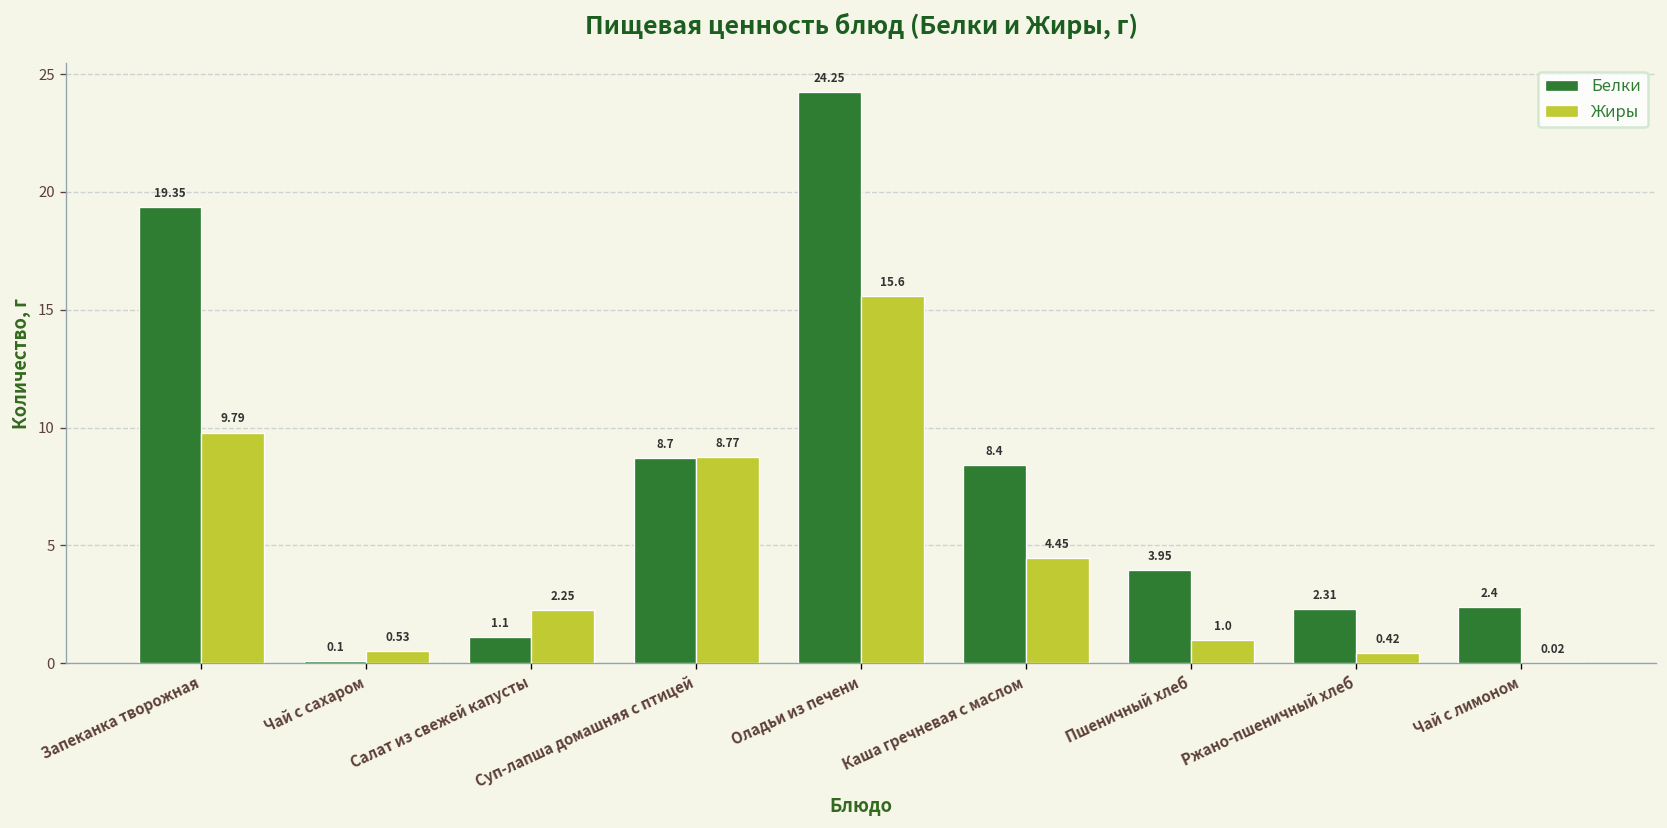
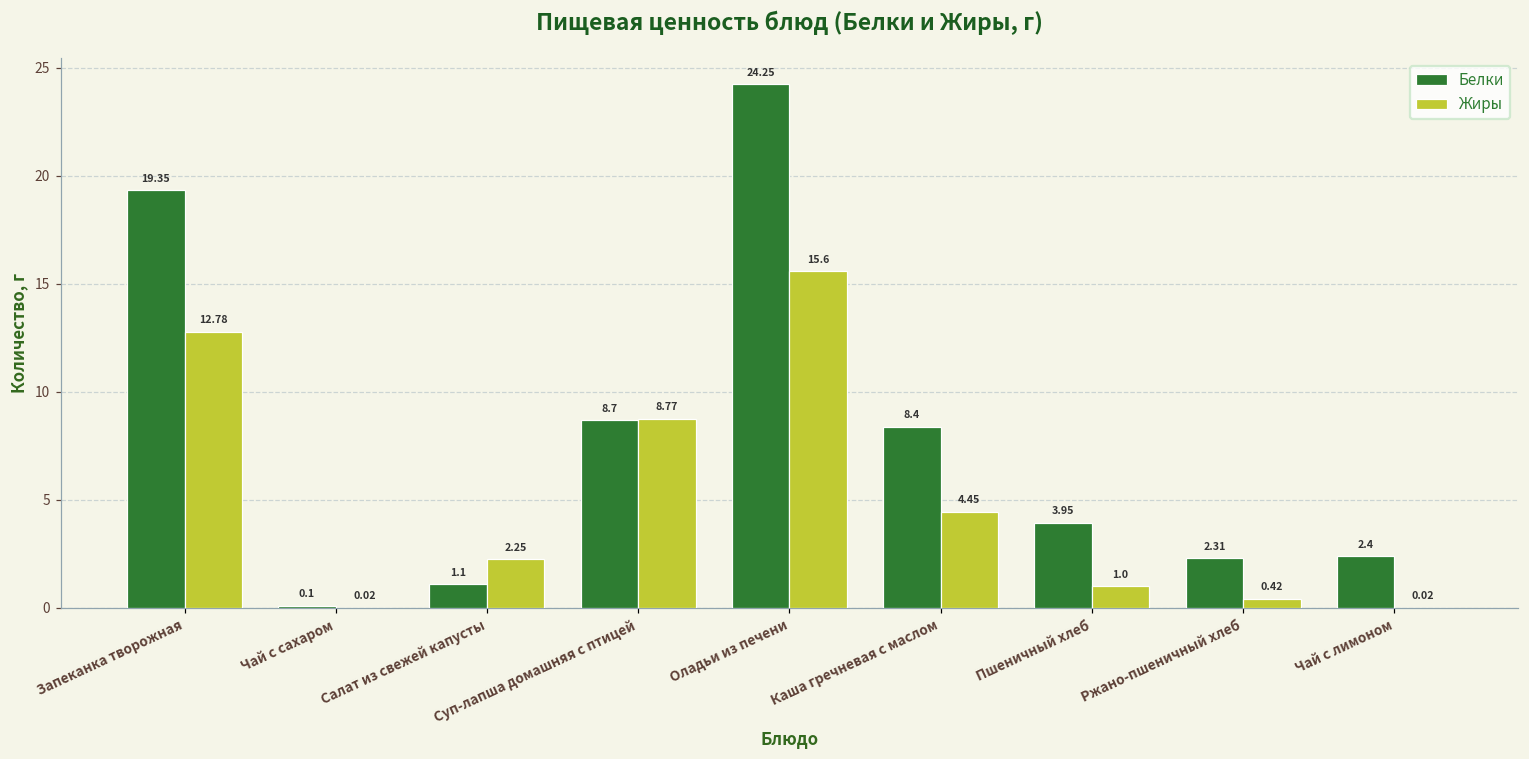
  {
    "Белки": {
      "Запеканка творожная": 19.35,
      "Чай с сахаром": 0.1,
      "Салат из свежей капусты": 1.1,
      "Суп-лапша домашняя с птицей": 8.7,
      "Оладьи из печени": 24.25,
      "Каша гречневая с маслом": 8.4,
      "Пшеничный хлеб": 3.95,
      "Ржано-пшеничный хлеб": 2.31,
      "Чай с лимоном": 2.4
    },
    "Жиры": {
-     "Запеканка творожная": 9.79,
-     "Чай с сахаром": 0.53,
+     "Запеканка творожная": 12.78,
+     "Чай с сахаром": 0.02,
      "Салат из свежей капусты": 2.25,
      "Суп-лапша домашняя с птицей": 8.77,
      "Оладьи из печени": 15.6,
      "Каша гречневая с маслом": 4.45,
      "Пшеничный хлеб": 1.0,
      "Ржано-пшеничный хлеб": 0.42,
      "Чай с лимоном": 0.02
    }
  }
